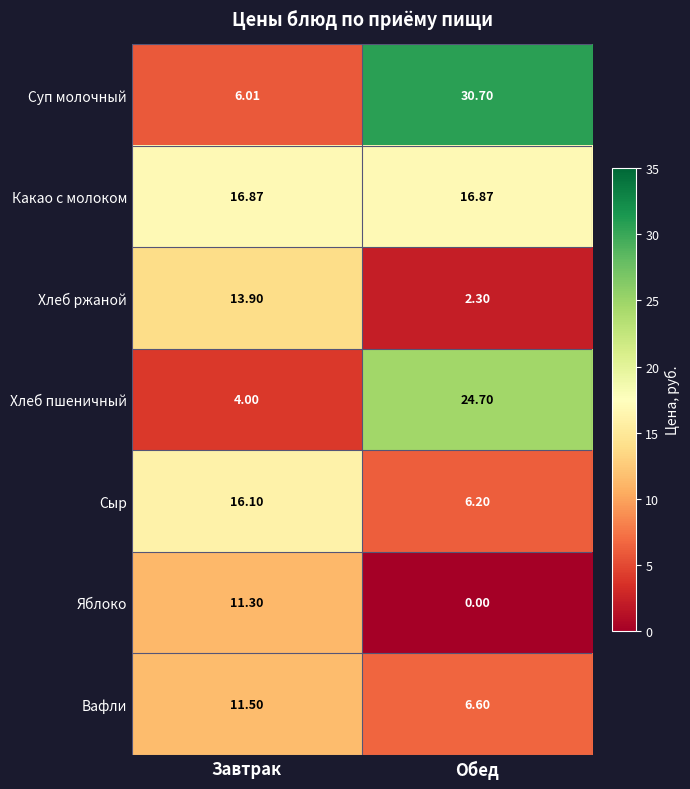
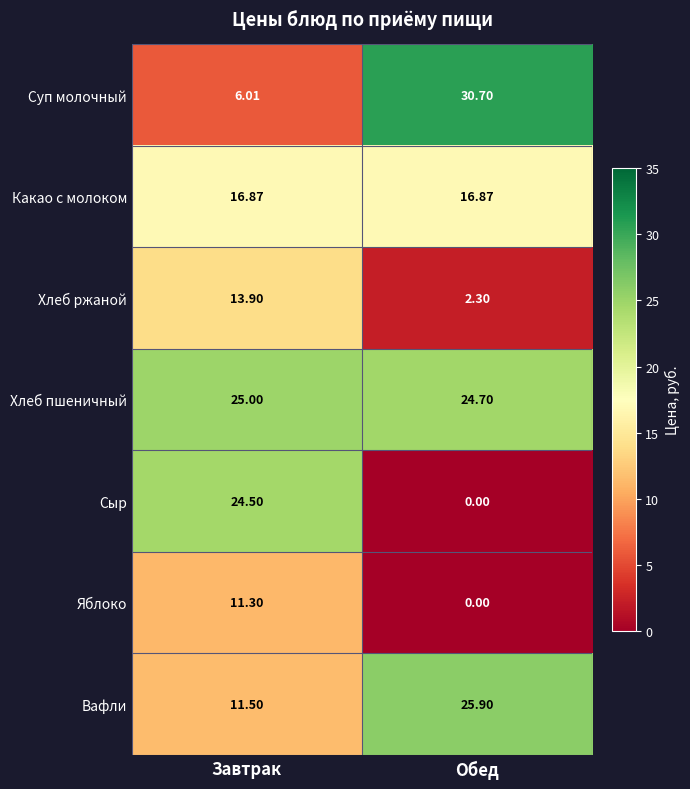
  {
    "Суп молочный": {
      "Завтрак": 6.01,
      "Обед": 30.70
    },
    "Какао с молоком": {
      "Завтрак": 16.87,
      "Обед": 16.87
    },
    "Хлеб ржаной": {
      "Завтрак": 13.90,
      "Обед": 2.30
    },
    "Хлеб пшеничный": {
-     "Завтрак": 4.00,
+     "Завтрак": 25.00,
      "Обед": 24.70
    },
    "Сыр": {
-     "Завтрак": 16.10,
-     "Обед": 6.20
+     "Завтрак": 24.50,
+     "Обед": 0.00
    },
    "Яблоко": {
      "Завтрак": 11.30,
      "Обед": 0.00
    },
    "Вафли": {
      "Завтрак": 11.50,
-     "Обед": 6.60
+     "Обед": 25.90
    }
  }
